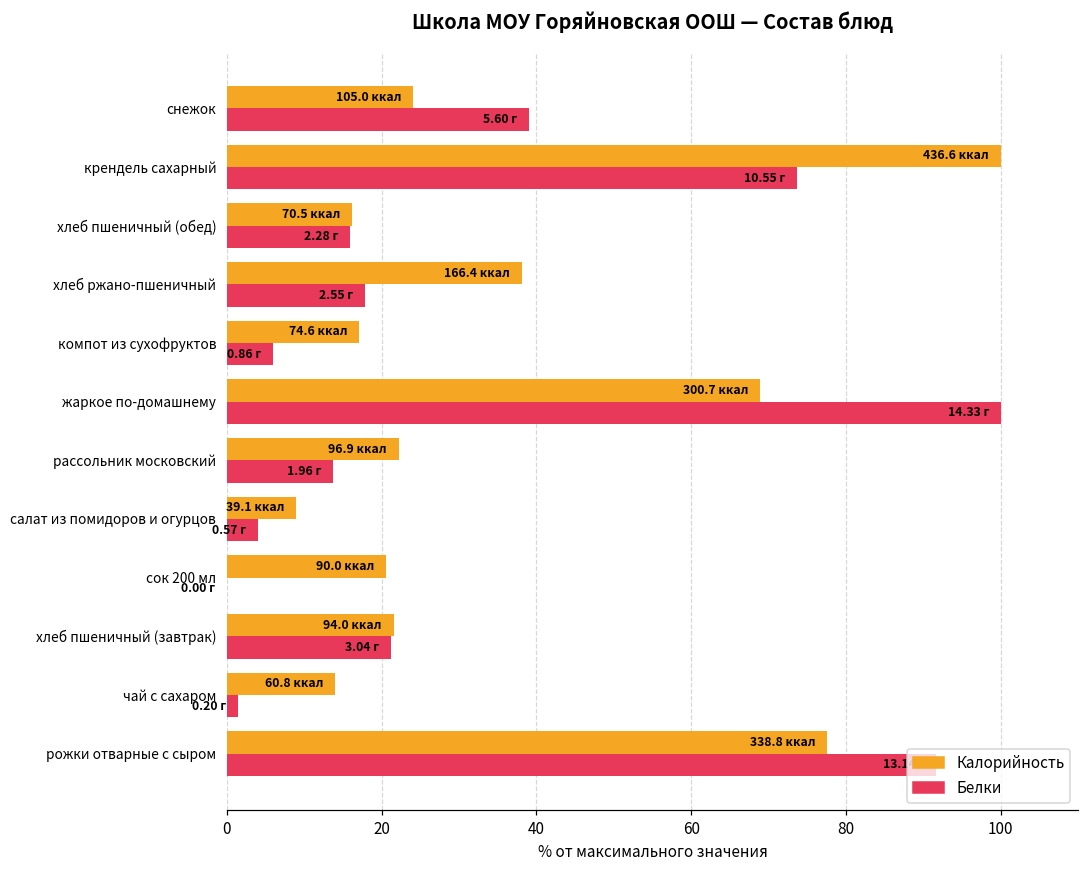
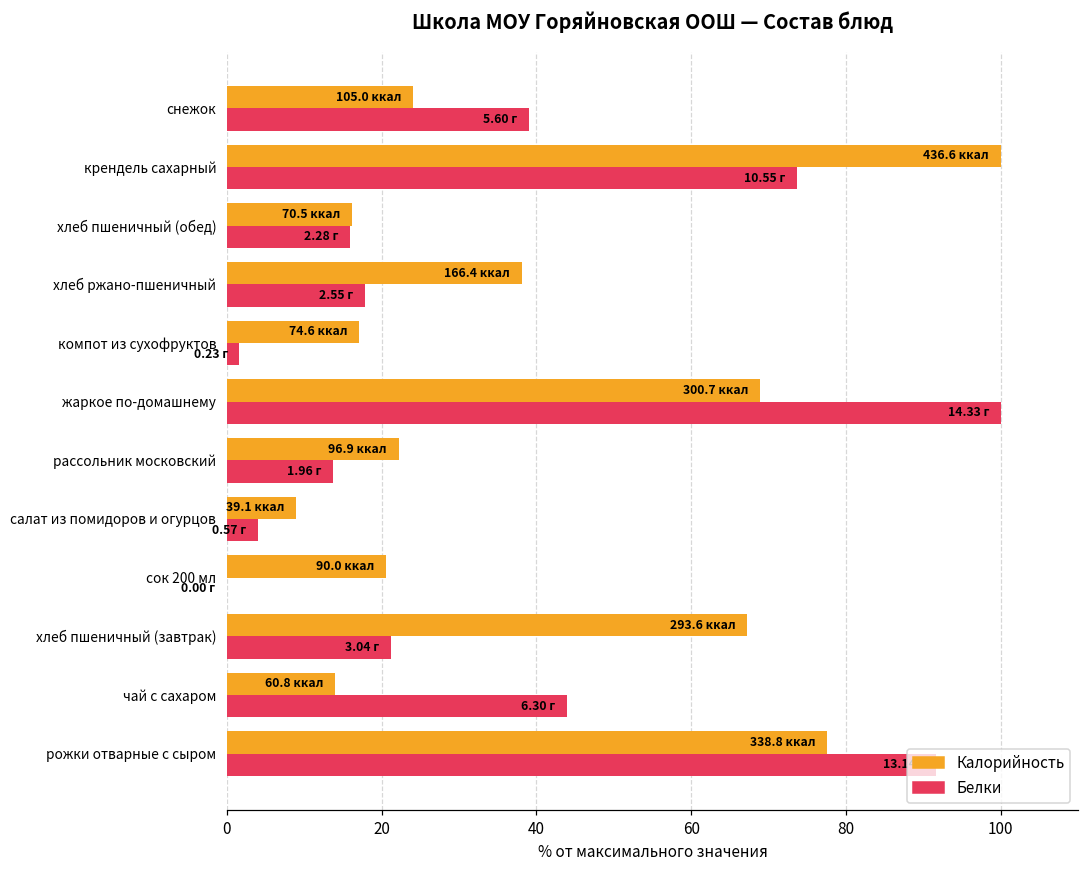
  {
    "Калорийность": {
-     "хлеб пшеничный (завтрак)": 94.0
+     "хлеб пшеничный (завтрак)": 293.6
    },
    "Белки": {
-     "компот из сухофруктов": 0.86,
+     "компот из сухофруктов": 0.23,
      "сок 200 мл": 0.00,
-     "чай с сахаром": 0.20
+     "чай с сахаром": 6.30
    }
  }
